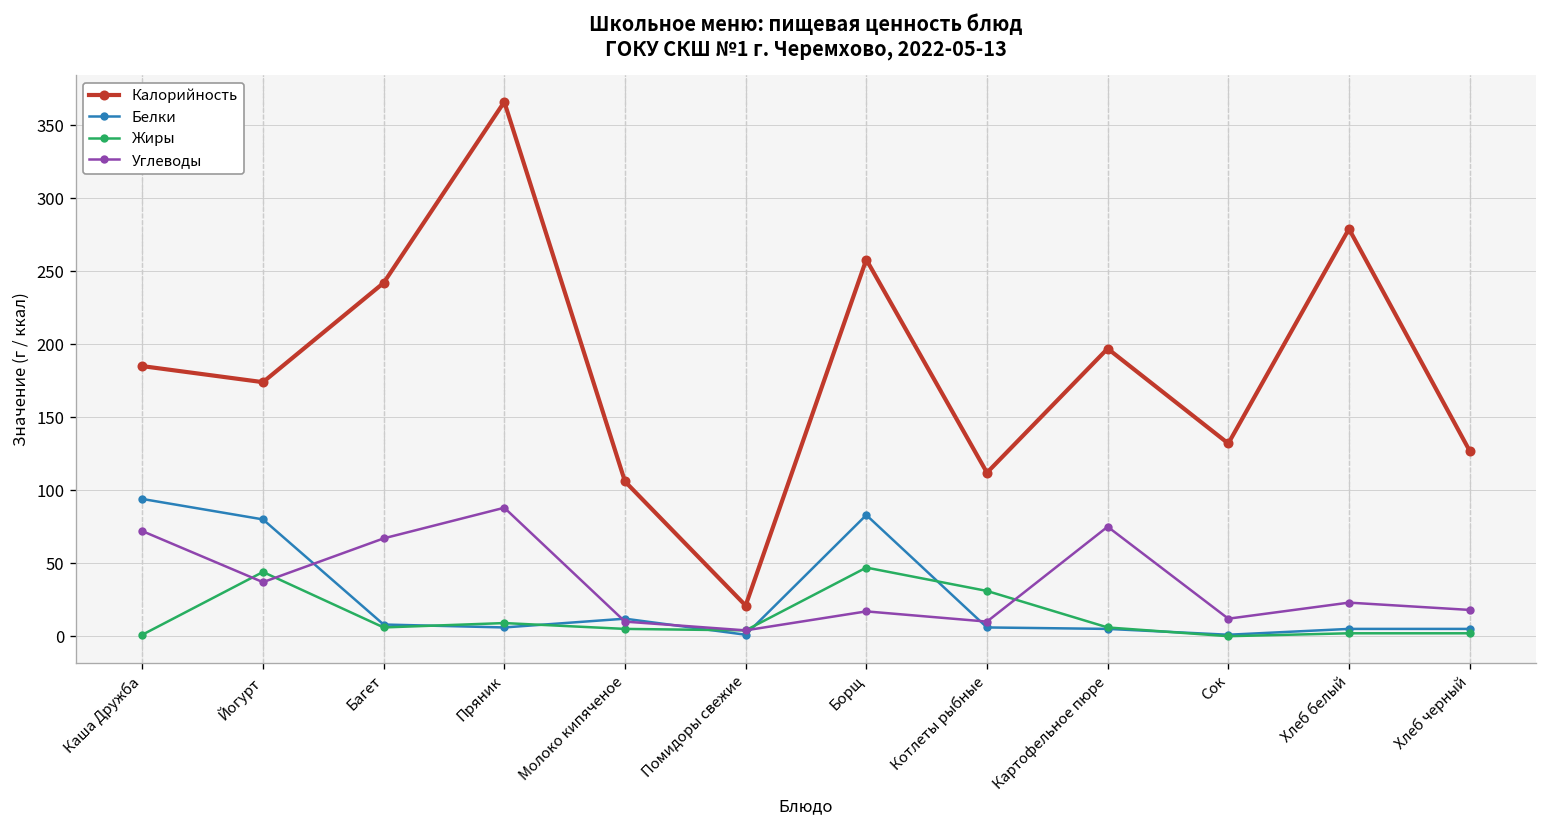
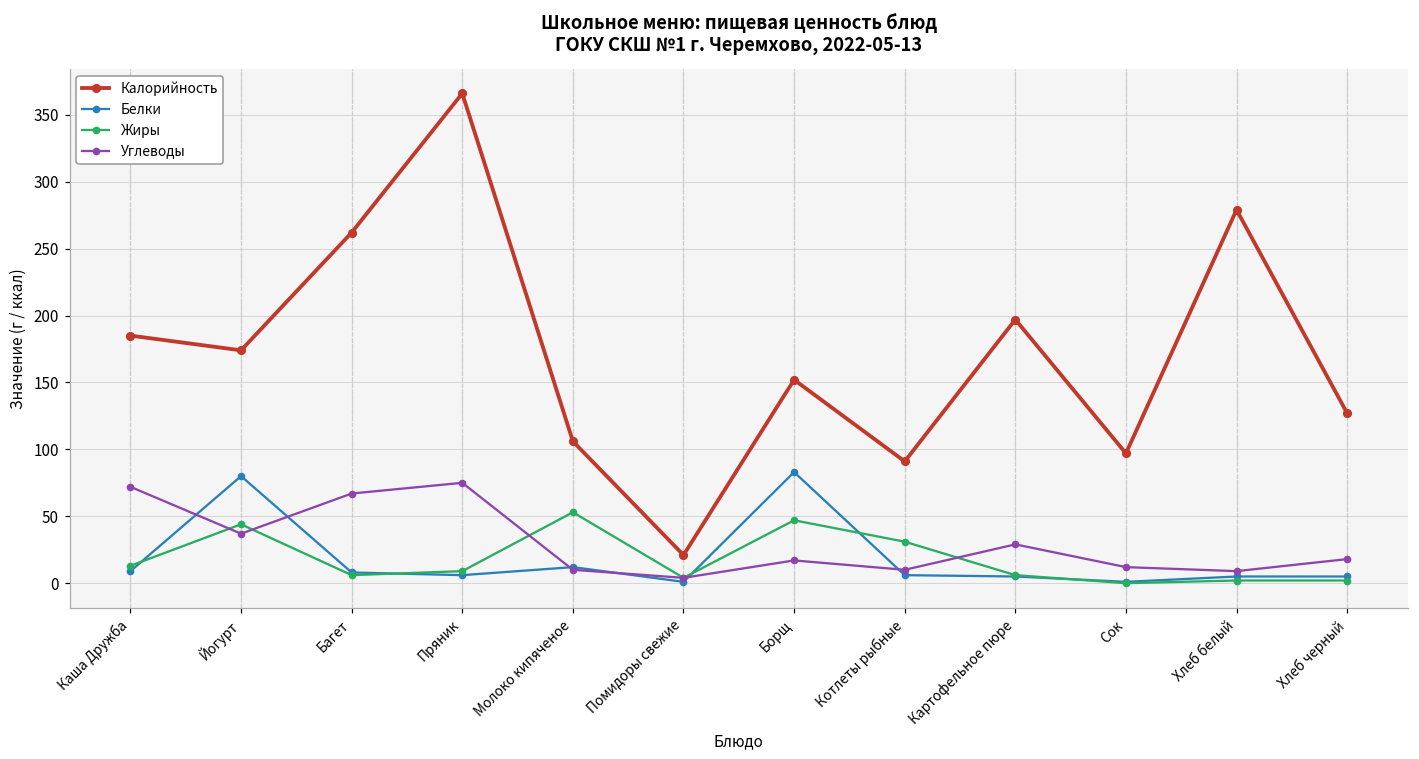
  {
    "Калорийность": {
      "Каша Дружба": 185,
      "Йогурт": 174,
-     "Багет": 242,
+     "Багет": 262,
      "Пряник": 366,
      "Молоко кипяченое": 106,
      "Помидоры свежие": 21,
-     "Борщ": 258,
-     "Котлеты рыбные": 112,
+     "Борщ": 152,
+     "Котлеты рыбные": 91,
      "Картофельное пюре": 197,
-     "Сок": 132,
+     "Сок": 97,
      "Хлеб белый": 279,
      "Хлеб черный": 127
    },
    "Белки": {
-     "Каша Дружба": 94,
+     "Каша Дружба": 9,
      "Йогурт": 80,
      "Пряник": 6,
      "Помидоры свежие": 1,
      "Борщ": 83,
      "Котлеты рыбные": 6,
      "Хлеб белый": 5,
      "Хлеб черный": 5
    },
    "Жиры": {
-     "Каша Дружба": 1,
+     "Каша Дружба": 13,
      "Йогурт": 44,
      "Пряник": 9,
-     "Молоко кипяченое": 5,
+     "Молоко кипяченое": 53,
      "Борщ": 47,
      "Котлеты рыбные": 31,
      "Хлеб белый": 2,
      "Хлеб черный": 2
    },
    "Углеводы": {
      "Каша Дружба": 72,
      "Йогурт": 37,
      "Багет": 67,
-     "Пряник": 88,
+     "Пряник": 75,
      "Борщ": 17,
      "Котлеты рыбные": 10,
-     "Картофельное пюре": 75,
+     "Картофельное пюре": 29,
      "Сок": 12,
-     "Хлеб белый": 23,
+     "Хлеб белый": 9,
      "Хлеб черный": 18
    }
  }
